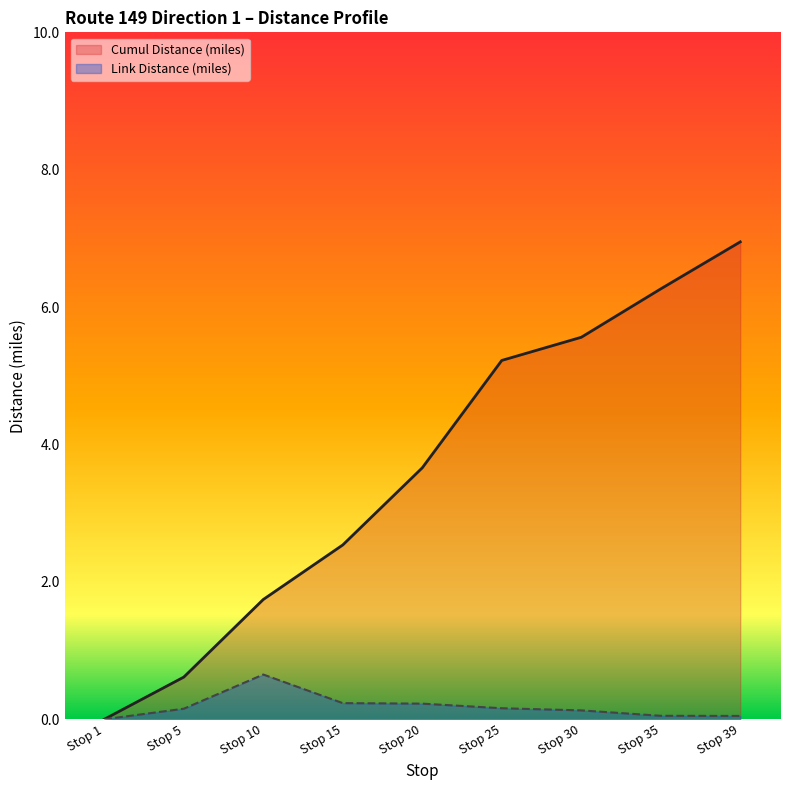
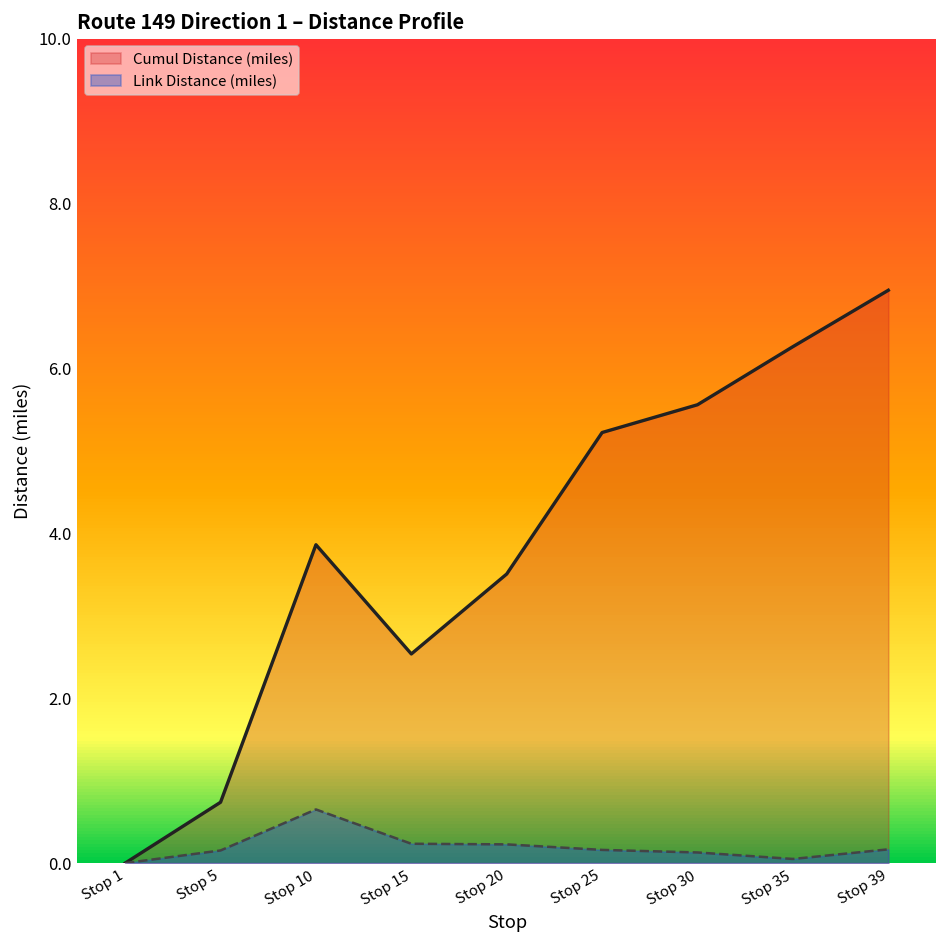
  {
    "Cumul Distance (miles)": {
-     "Stop 5": 0.6,
-     "Stop 10": 1.7,
+     "Stop 5": 0.7,
+     "Stop 10": 3.9,
      "Stop 15": 2.5,
-     "Stop 20": 3.7,
+     "Stop 20": 3.5,
      "Stop 25": 5.2,
      "Stop 30": 5.6,
      "Stop 35": 6.3,
      "Stop 39": 6.9
    },
    "Link Distance (miles)": {
      "Stop 5": 0.2,
      "Stop 10": 0.7,
      "Stop 15": 0.2,
      "Stop 20": 0.2,
      "Stop 25": 0.2,
      "Stop 30": 0.1,
      "Stop 35": 0.1,
-     "Stop 39": 0.0
+     "Stop 39": 0.2
    }
  }
